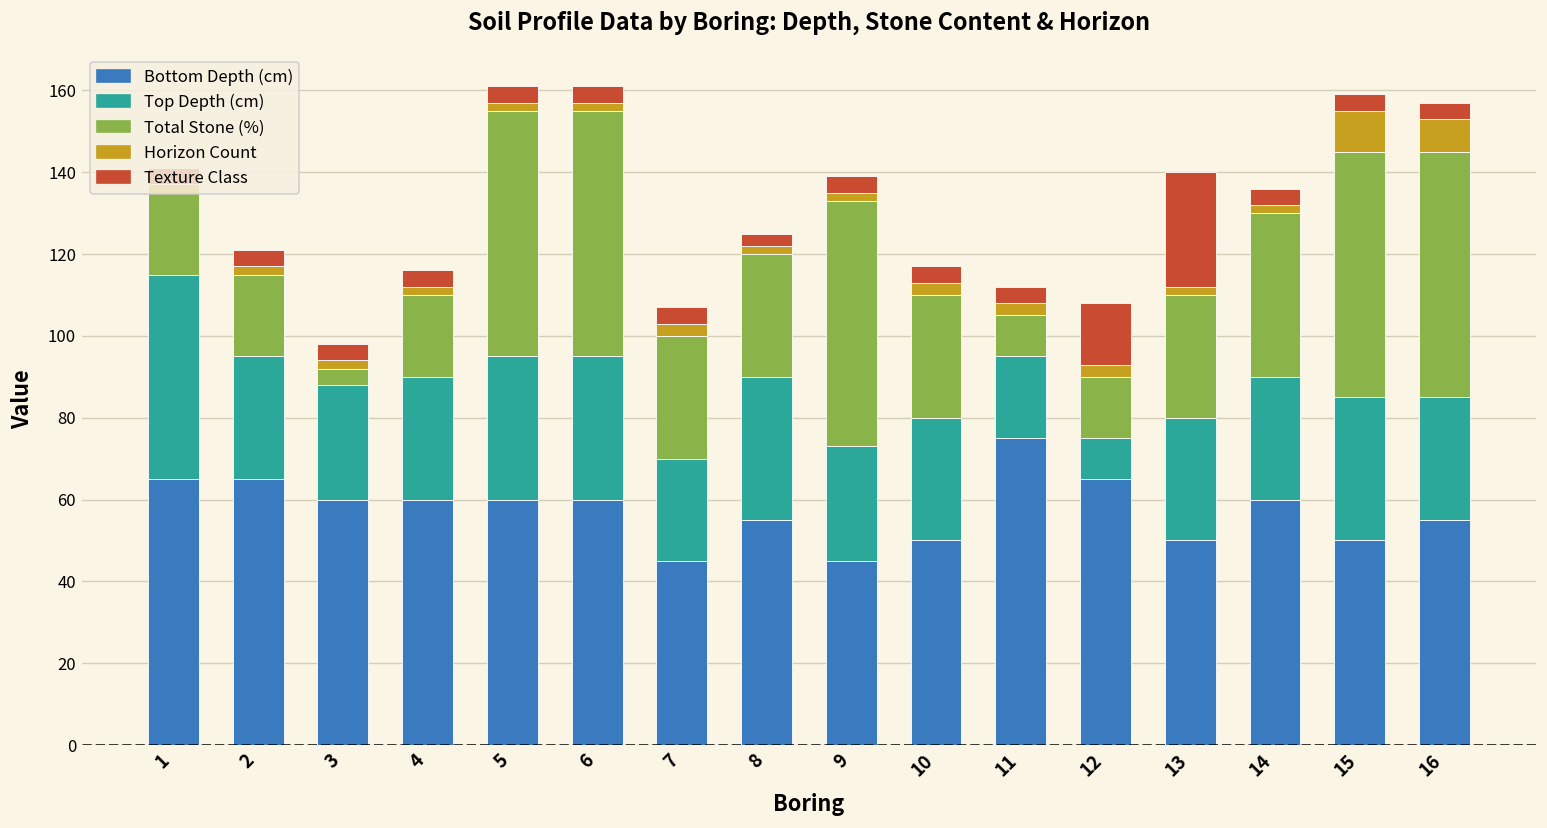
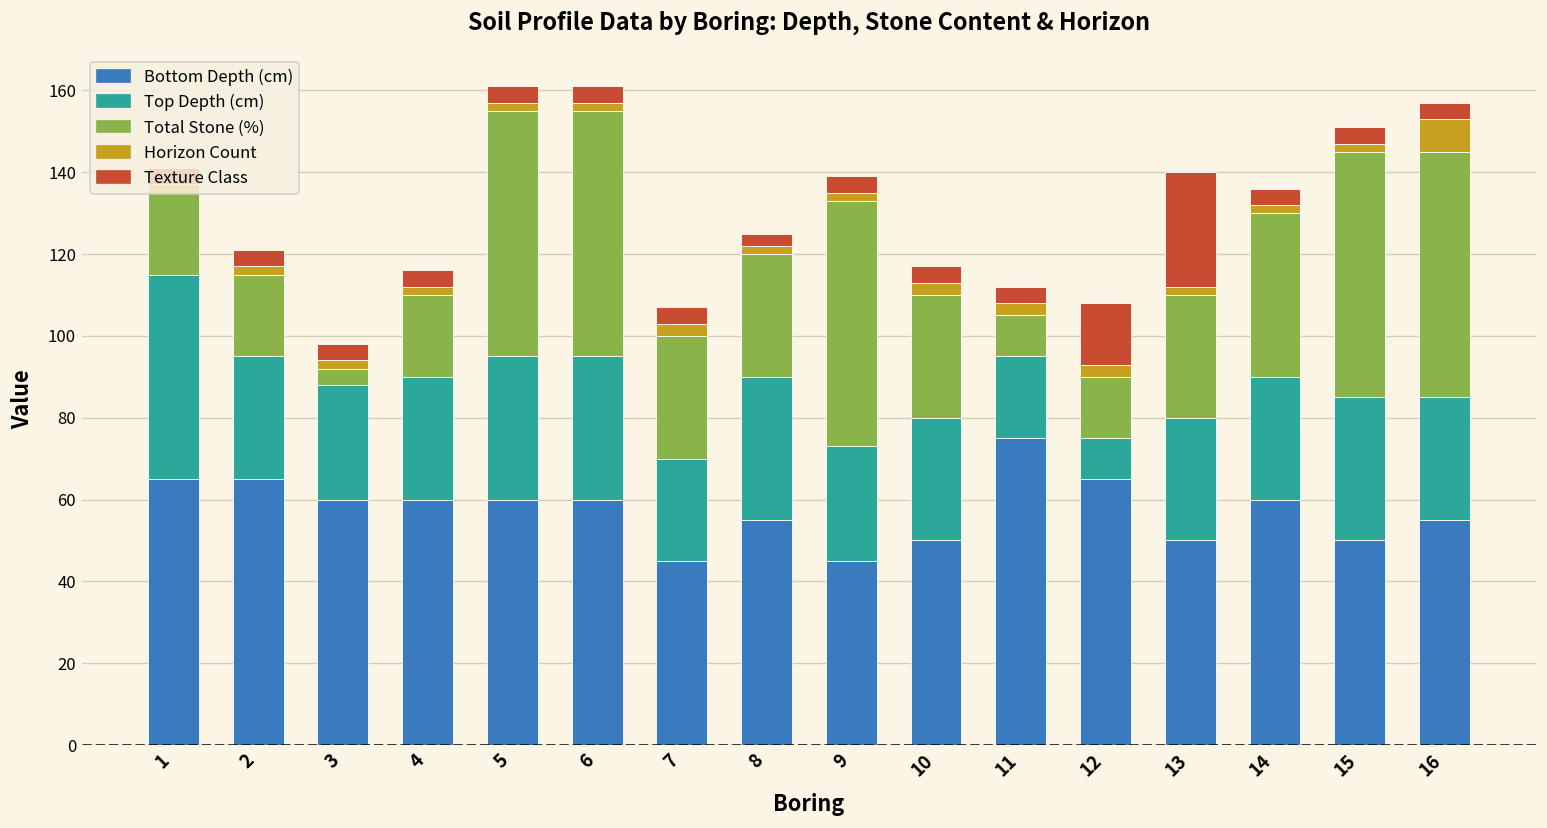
  {
    "Bottom Depth (cm)": {
      "1": 65,
      "2": 65,
      "3": 60,
      "4": 60,
      "5": 60,
      "6": 60,
      "7": 45,
      "8": 55,
      "9": 45,
      "10": 50,
      "11": 75,
      "12": 65,
      "13": 50,
      "14": 60,
      "15": 50,
      "16": 55
    },
    "Top Depth (cm)": {
      "1": 50,
      "2": 30,
      "3": 28,
      "4": 30,
      "5": 35,
      "6": 35,
      "7": 25,
      "8": 35,
      "9": 28,
      "10": 30,
      "11": 20,
      "12": 10,
      "13": 30,
      "14": 30,
      "15": 35,
      "16": 30
    },
    "Total Stone (%)": {
      "2": 20,
      "3": 4,
      "4": 20,
      "5": 60,
      "6": 60,
      "7": 30,
      "8": 30,
      "9": 60,
      "10": 30,
      "11": 10,
      "12": 15,
      "13": 30,
      "14": 40,
      "15": 60,
      "16": 60
    },
    "Horizon Count": {
      "2": 2,
      "3": 2,
      "4": 2,
      "5": 2,
      "6": 2,
      "7": 3,
      "8": 2,
      "9": 2,
      "10": 3,
      "11": 3,
      "12": 3,
      "13": 2,
      "14": 2,
-     "15": 10,
+     "15": 2,
      "16": 8
    },
    "Texture Class": {
      "2": 4,
      "3": 4,
      "4": 4,
      "5": 4,
      "6": 4,
      "7": 4,
      "8": 3,
      "9": 4,
      "10": 4,
      "11": 4,
      "12": 15,
      "13": 28,
      "14": 4,
      "15": 4,
      "16": 4
    }
  }
